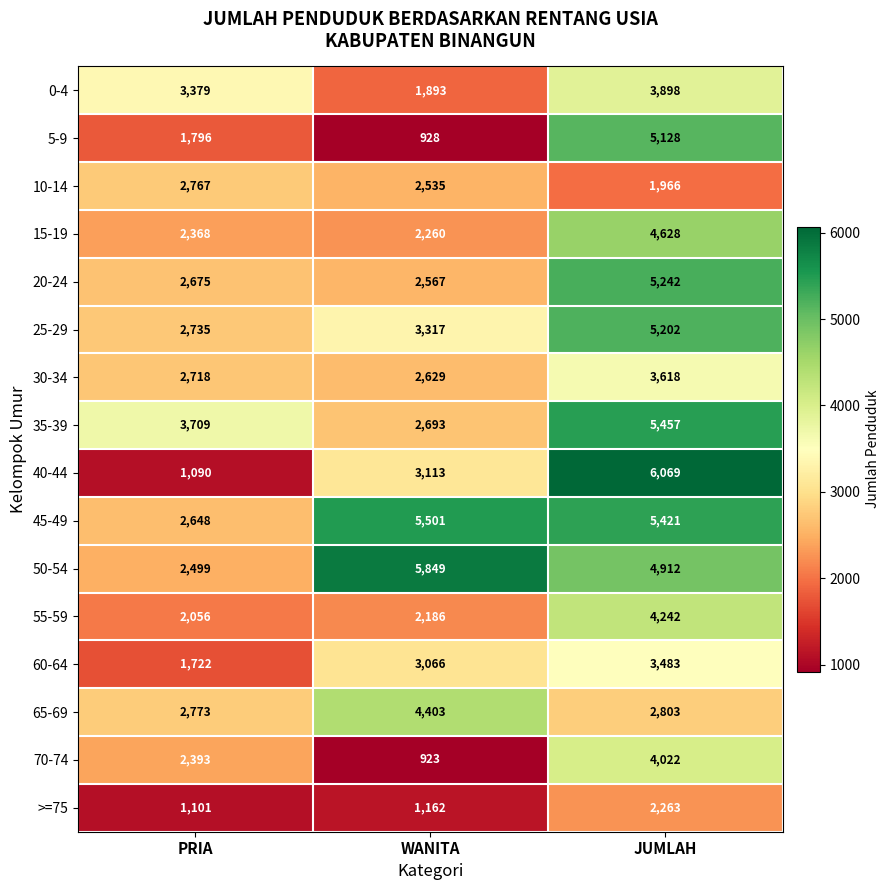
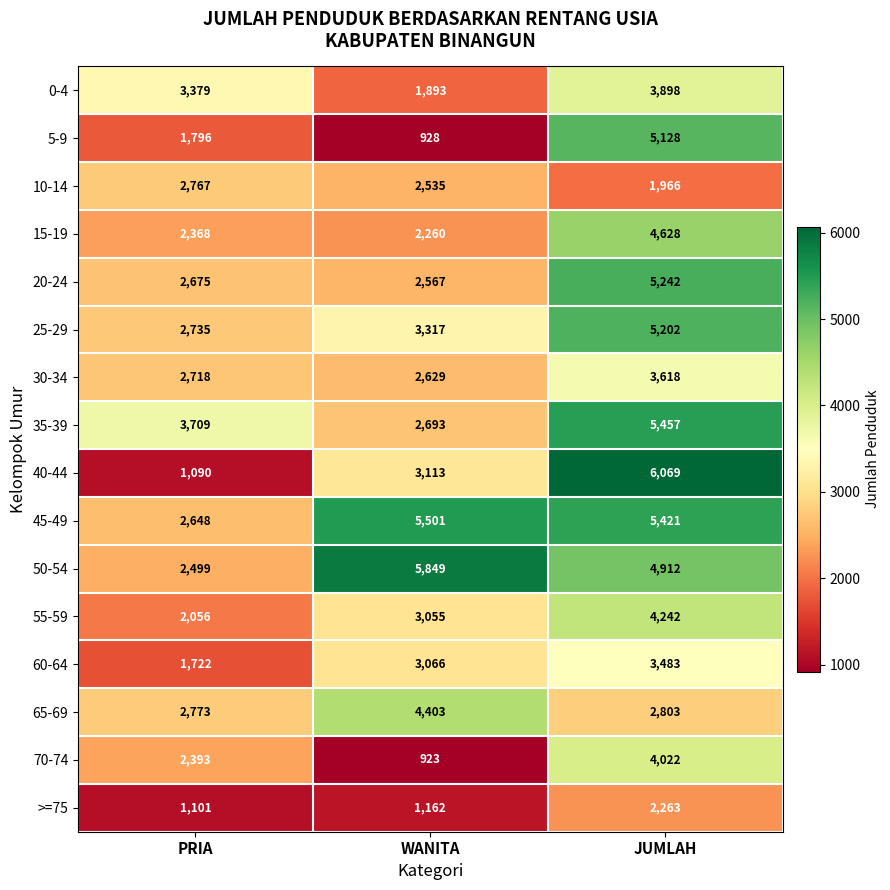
  {
    "0-4": {
      "PRIA": "3,379",
      "WANITA": "1,893",
      "JUMLAH": "3,898"
    },
    "5-9": {
      "PRIA": "1,796",
      "WANITA": "928",
      "JUMLAH": "5,128"
    },
    "10-14": {
      "PRIA": "2,767",
      "WANITA": "2,535",
      "JUMLAH": "1,966"
    },
    "15-19": {
      "PRIA": "2,368",
      "WANITA": "2,260",
      "JUMLAH": "4,628"
    },
    "20-24": {
      "PRIA": "2,675",
      "WANITA": "2,567",
      "JUMLAH": "5,242"
    },
    "25-29": {
      "PRIA": "2,735",
      "WANITA": "3,317",
      "JUMLAH": "5,202"
    },
    "30-34": {
      "PRIA": "2,718",
      "WANITA": "2,629",
      "JUMLAH": "3,618"
    },
    "35-39": {
      "PRIA": "3,709",
      "WANITA": "2,693",
      "JUMLAH": "5,457"
    },
    "40-44": {
      "PRIA": "1,090",
      "WANITA": "3,113",
      "JUMLAH": "6,069"
    },
    "45-49": {
      "PRIA": "2,648",
      "WANITA": "5,501",
      "JUMLAH": "5,421"
    },
    "50-54": {
      "PRIA": "2,499",
      "WANITA": "5,849",
      "JUMLAH": "4,912"
    },
    "55-59": {
      "PRIA": "2,056",
-     "WANITA": "2,186",
+     "WANITA": "3,055",
      "JUMLAH": "4,242"
    },
    "60-64": {
      "PRIA": "1,722",
      "WANITA": "3,066",
      "JUMLAH": "3,483"
    },
    "65-69": {
      "PRIA": "2,773",
      "WANITA": "4,403",
      "JUMLAH": "2,803"
    },
    "70-74": {
      "PRIA": "2,393",
      "WANITA": "923",
      "JUMLAH": "4,022"
    },
    ">=75": {
      "PRIA": "1,101",
      "WANITA": "1,162",
      "JUMLAH": "2,263"
    }
  }
